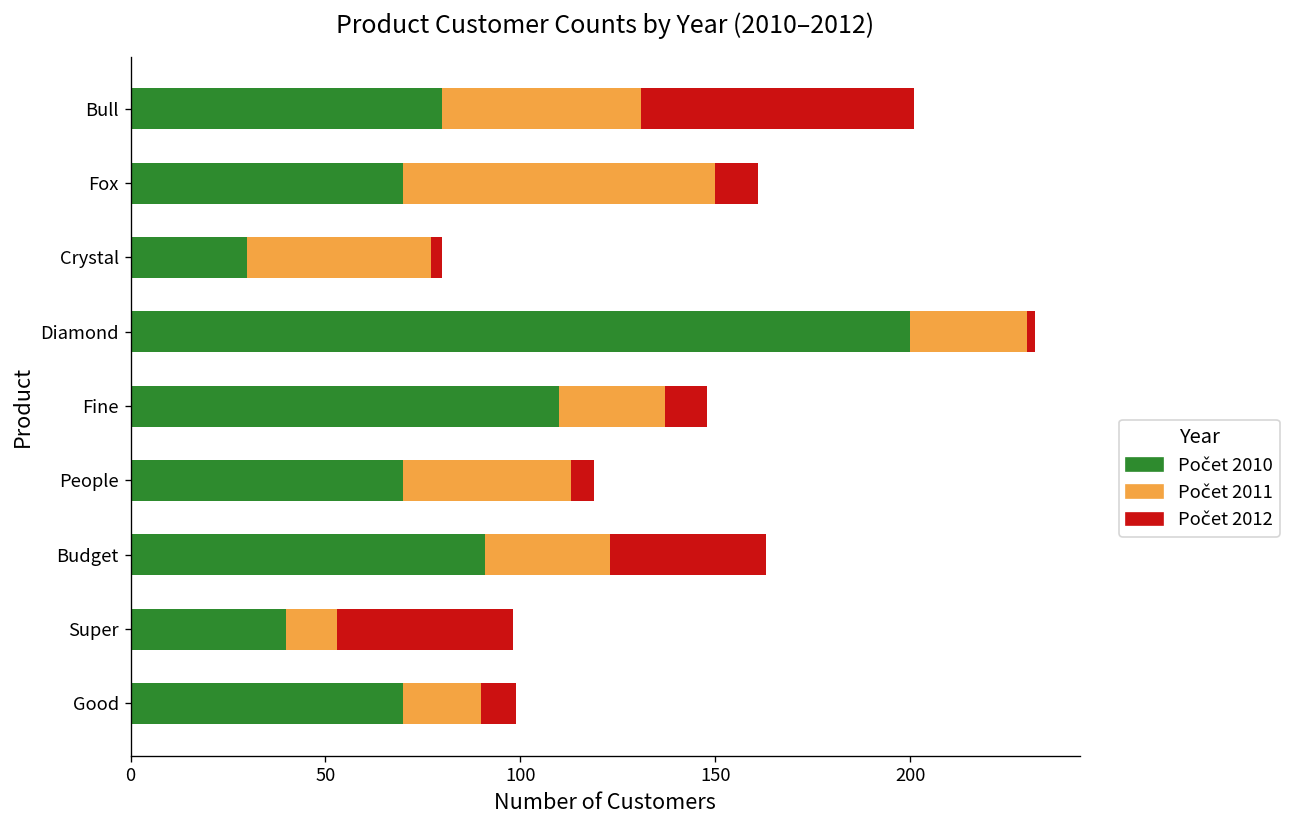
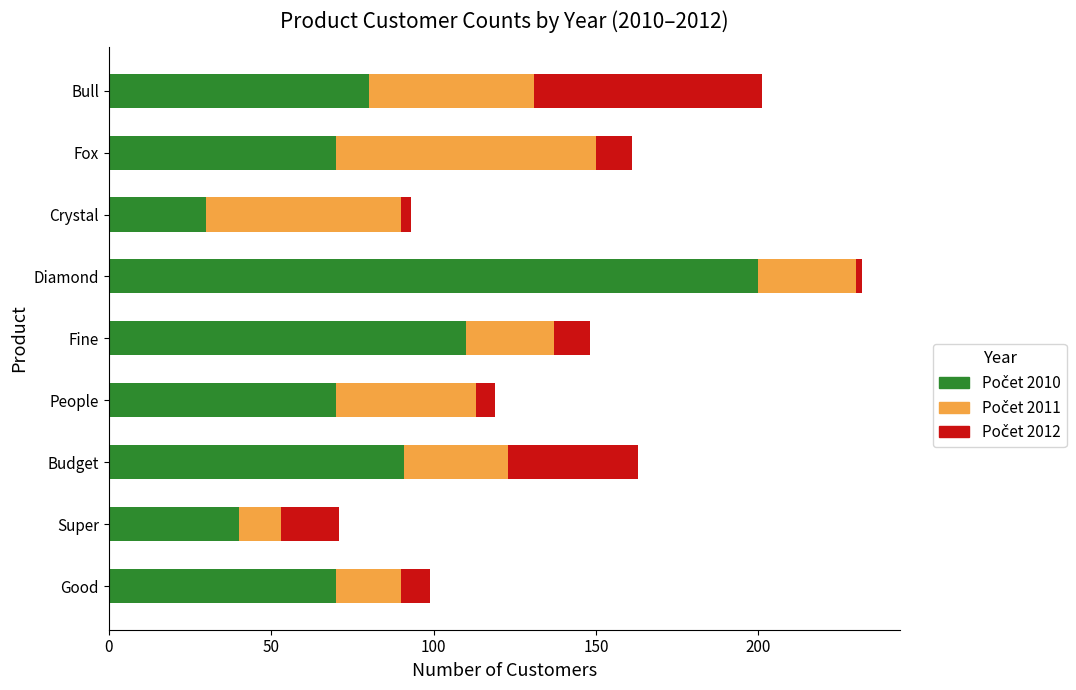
  {
    "Počet 2010": {
      "Bull": 80,
      "Fox": 70,
      "Crystal": 30,
      "Diamond": 200,
      "Fine": 110,
      "People": 70,
      "Budget": 91,
      "Super": 40,
      "Good": 70
    },
    "Počet 2011": {
      "Bull": 51,
      "Fox": 80,
-     "Crystal": 47,
+     "Crystal": 60,
      "Diamond": 30,
      "Fine": 27,
      "People": 43,
      "Budget": 32,
      "Super": 13,
      "Good": 20
    },
    "Počet 2012": {
      "Bull": 70,
      "Fox": 11,
      "Crystal": 3,
      "Diamond": 2,
      "Fine": 11,
      "People": 6,
      "Budget": 40,
-     "Super": 45,
+     "Super": 18,
      "Good": 9
    }
  }
